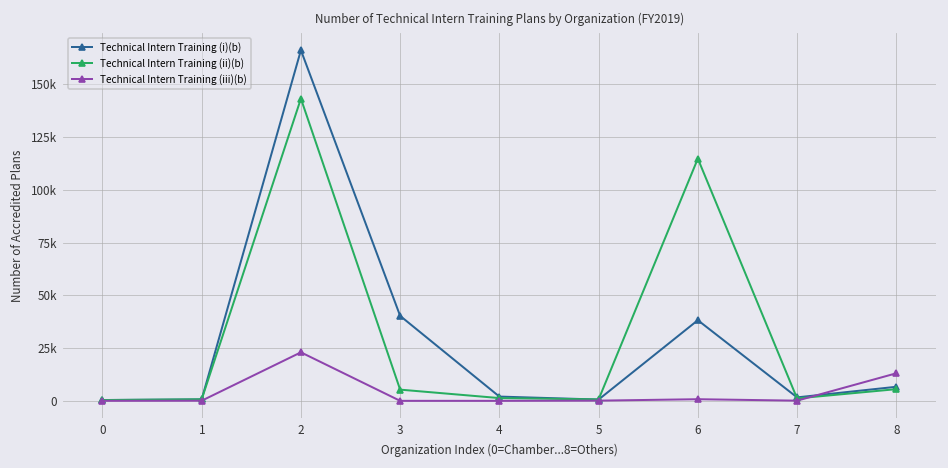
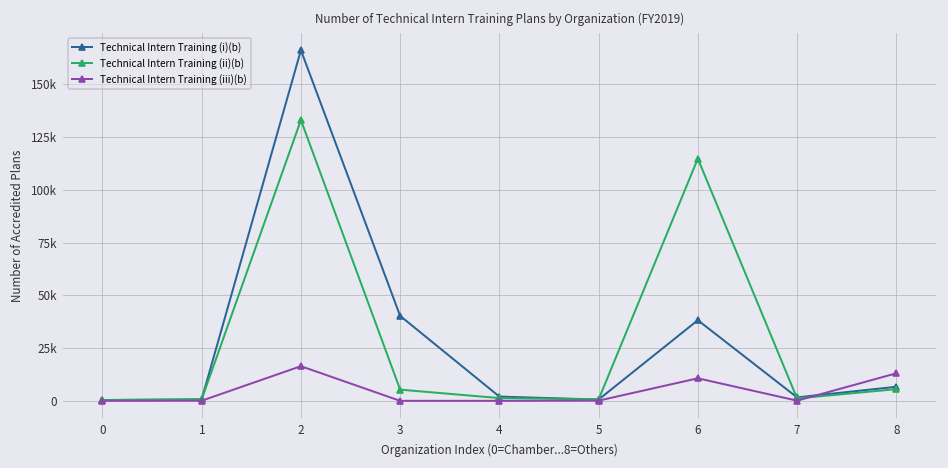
  {
    "Technical Intern Training (i)(b)": {
      "2": 166000,
      "3": 40000,
      "6": 38000
    },
    "Technical Intern Training (ii)(b)": {
-     "2": 143000,
+     "2": 133000,
      "3": 5000,
      "6": 115000
    },
    "Technical Intern Training (iii)(b)": {
-     "2": 23000,
+     "2": 16000,
      "3": 0,
-     "6": 1000,
+     "6": 11000,
      "8": 13000
    }
  }
